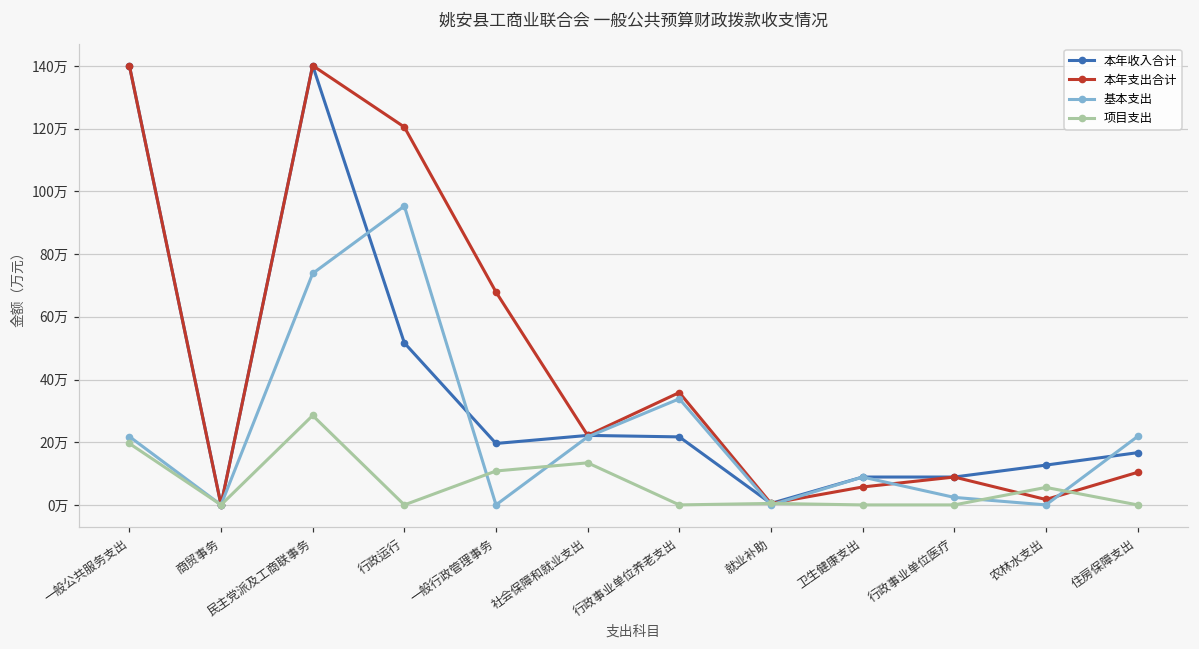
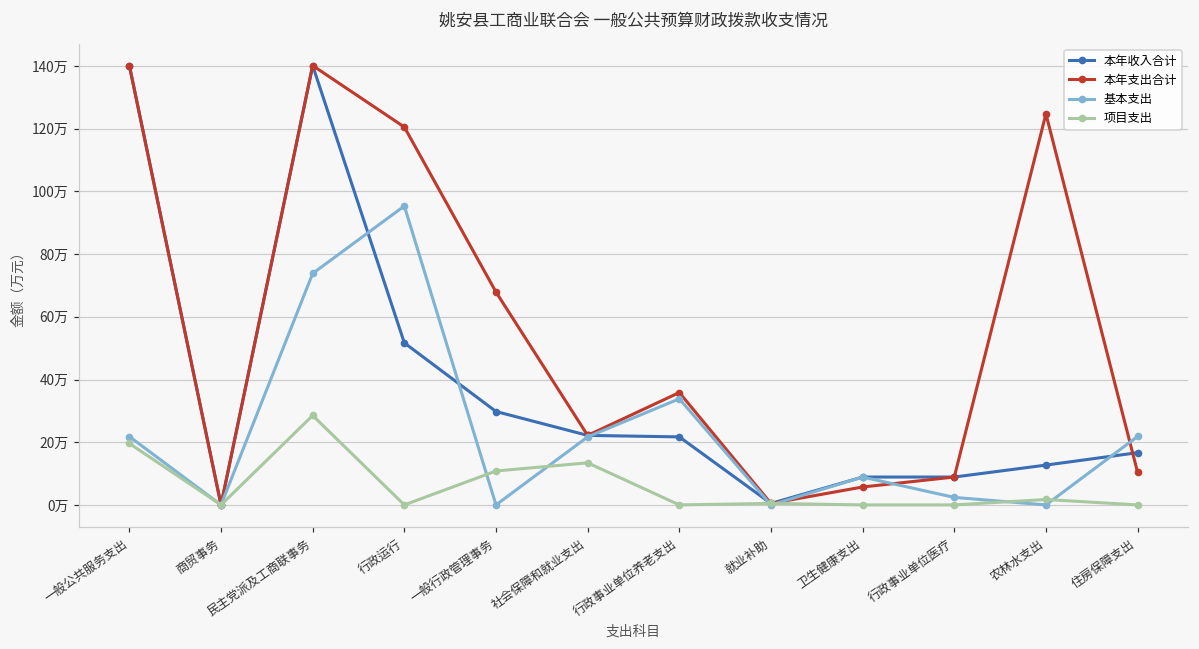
  {
    "本年收入合计": {
      "行政运行": "52万",
-     "一般行政管理事务": "20万",
+     "一般行政管理事务": "30万",
      "行政事业单位养老支出": "22万",
      "农林水支出": "13万",
      "住房保障支出": "17万"
    },
    "本年支出合计": {
      "行政运行": "121万",
      "一般行政管理事务": "68万",
      "行政事业单位养老支出": "36万",
      "卫生健康支出": "6万",
-     "农林水支出": "2万",
+     "农林水支出": "125万",
      "住房保障支出": "10万"
    },
    "基本支出": {
      "一般公共服务支出": "22万",
      "民主党派及工商联事务": "74万",
      "行政运行": "95万",
      "一般行政管理事务": "0万",
      "行政事业单位养老支出": "34万",
      "行政事业单位医疗": "2万",
      "农林水支出": "0万",
      "住房保障支出": "22万"
    },
    "项目支出": {
      "一般公共服务支出": "20万",
      "民主党派及工商联事务": "29万",
      "行政运行": "0万",
      "一般行政管理事务": "11万",
      "社会保障和就业支出": "13万",
      "行政事业单位养老支出": "0万",
      "卫生健康支出": "0万",
      "行政事业单位医疗": "0万",
-     "农林水支出": "6万",
+     "农林水支出": "2万",
      "住房保障支出": "0万"
    }
  }
